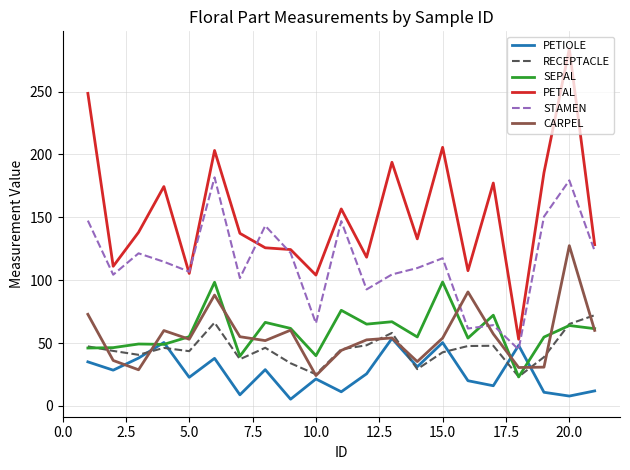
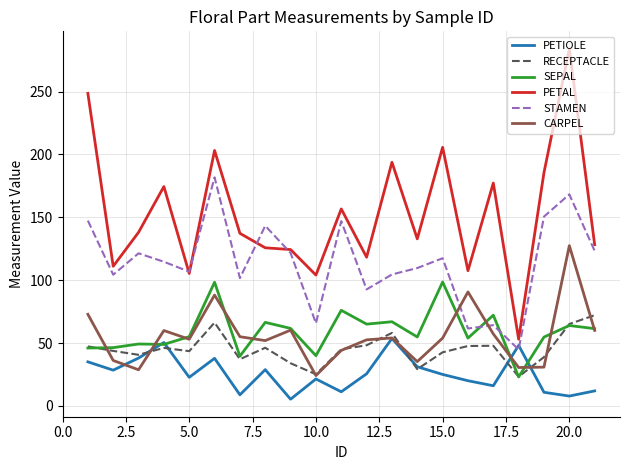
  {
    "PETIOLE": {
      "5.0": 23,
      "10.0": 22,
-     "15.0": 50,
+     "15.0": 25,
      "20.0": 8
    },
    "SEPAL": {
      "10.0": 40,
      "15.0": 99
    },
    "PETAL": {
      "10.0": 104,
      "15.0": 206
    },
    "STAMEN": {
      "10.0": 66,
      "15.0": 118,
-     "20.0": 179
+     "20.0": 168
    }
  }
